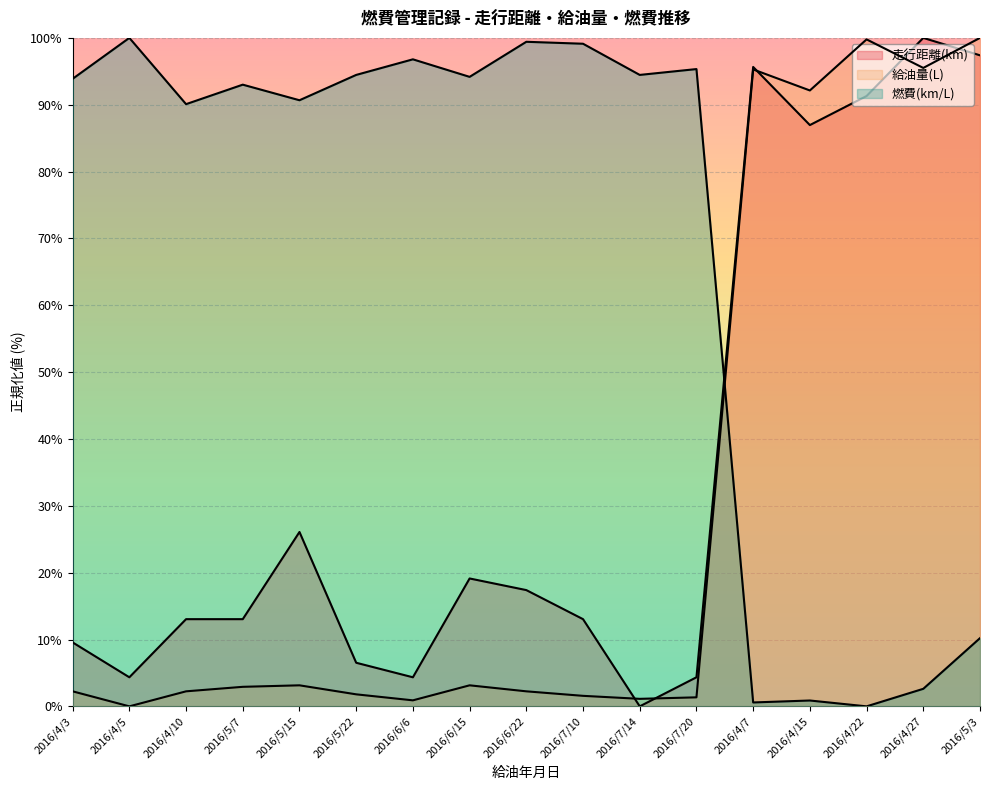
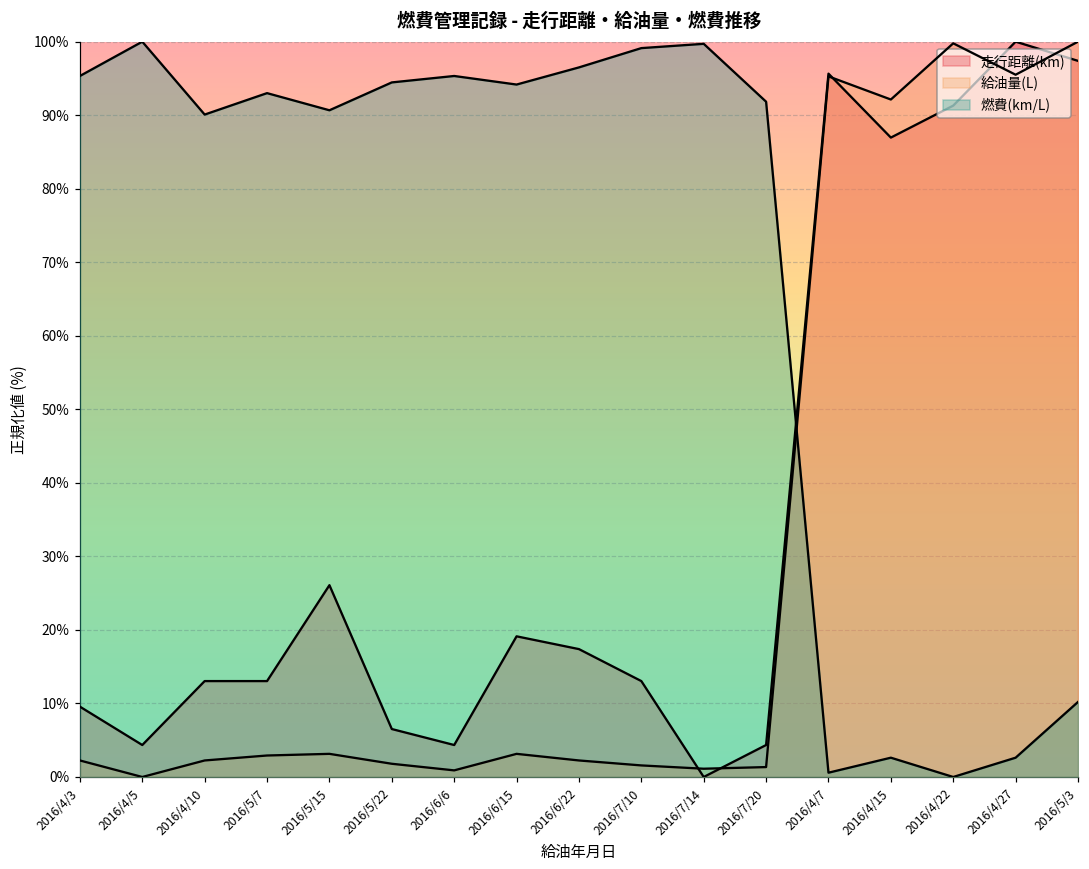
  {
    "燃費(km/L)": {
-     "2016/4/3": "94%",
+     "2016/4/3": "95%",
      "2016/4/5": "100%",
      "2016/4/10": "90%",
      "2016/5/7": "93%",
      "2016/5/15": "91%",
      "2016/5/22": "94%",
-     "2016/6/6": "97%",
+     "2016/6/6": "95%",
      "2016/6/15": "94%",
-     "2016/6/22": "99%",
+     "2016/6/22": "97%",
      "2016/7/10": "99%",
-     "2016/7/14": "94%",
-     "2016/7/20": "95%",
+     "2016/7/14": "100%",
+     "2016/7/20": "92%",
      "2016/4/7": "1%",
-     "2016/4/15": "1%",
+     "2016/4/15": "3%",
      "2016/4/22": "0%",
      "2016/4/27": "3%",
      "2016/5/3": "10%"
    }
  }
